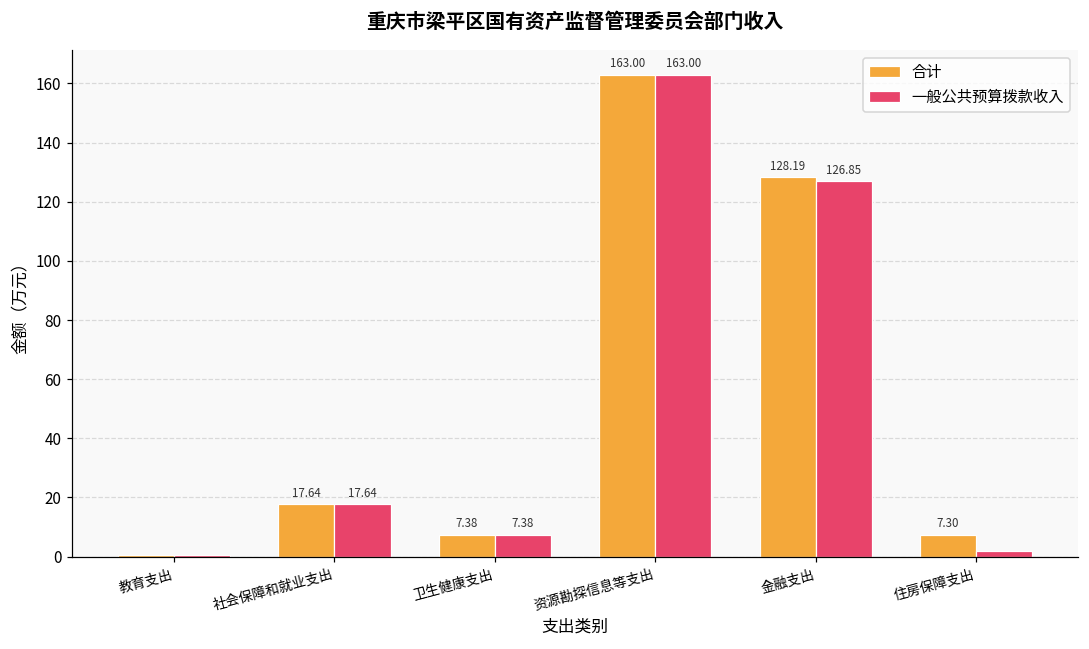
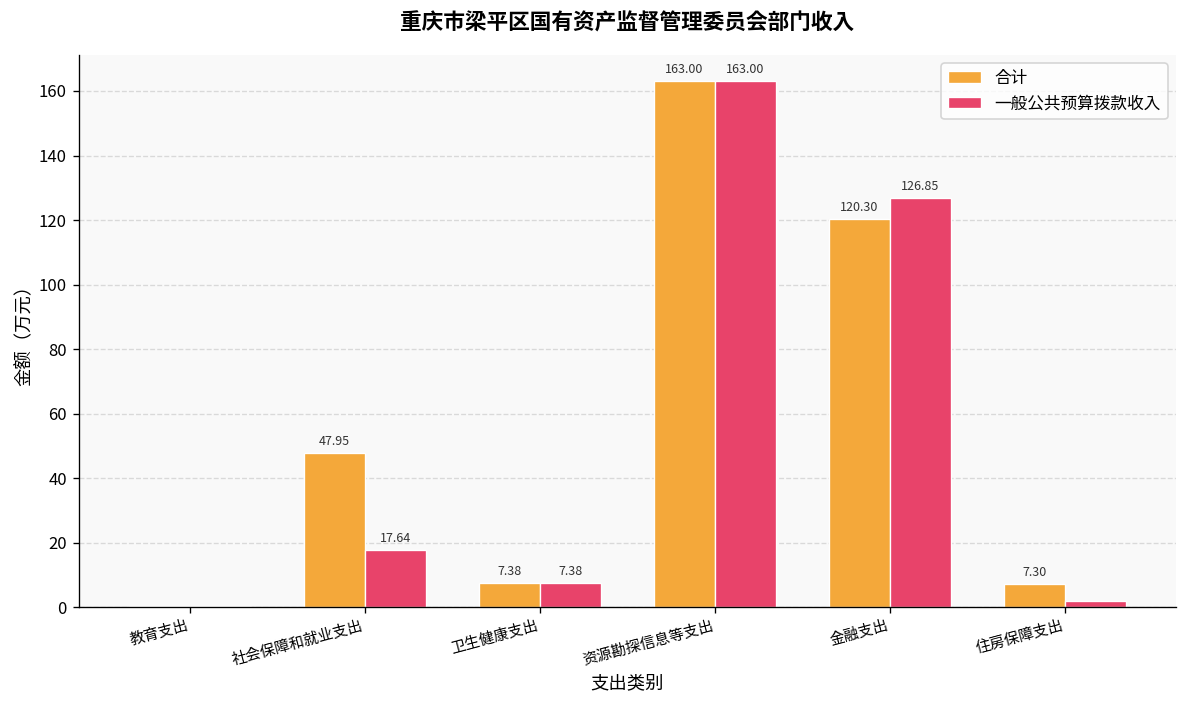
  {
    "合计": {
-     "社会保障和就业支出": 17.64,
+     "社会保障和就业支出": 47.95,
      "卫生健康支出": 7.38,
      "资源勘探信息等支出": 163.00,
-     "金融支出": 128.19,
+     "金融支出": 120.30,
      "住房保障支出": 7.30
    },
    "一般公共预算拨款收入": {
      "社会保障和就业支出": 17.64,
      "卫生健康支出": 7.38,
      "资源勘探信息等支出": 163.00,
      "金融支出": 126.85
    }
  }
